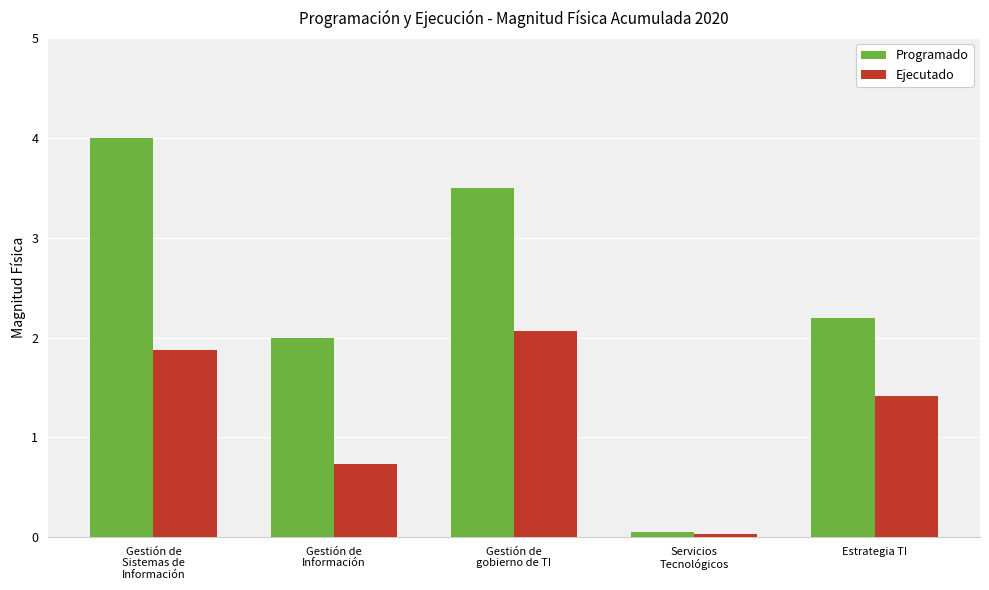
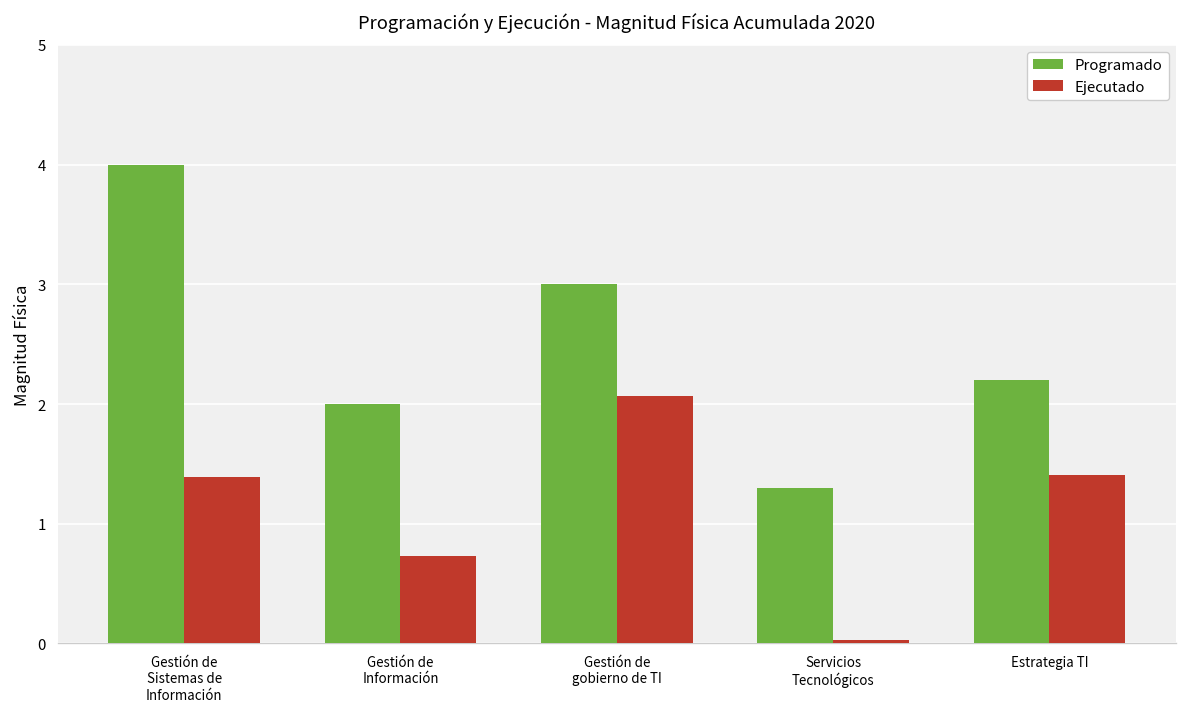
  {
    "Programado": {
      "Gestión de Sistemas de Información": 4.0,
      "Gestión de Información": 2.0,
-     "Gestión de gobierno de TI": 3.5,
-     "Servicios Tecnológicos": 0.1,
+     "Gestión de gobierno de TI": 3.0,
+     "Servicios Tecnológicos": 1.3,
      "Estrategia TI": 2.2
    },
    "Ejecutado": {
-     "Gestión de Sistemas de Información": 1.9,
+     "Gestión de Sistemas de Información": 1.4,
      "Gestión de Información": 0.7,
      "Gestión de gobierno de TI": 2.1,
      "Servicios Tecnológicos": 0.0,
      "Estrategia TI": 1.4
    }
  }
